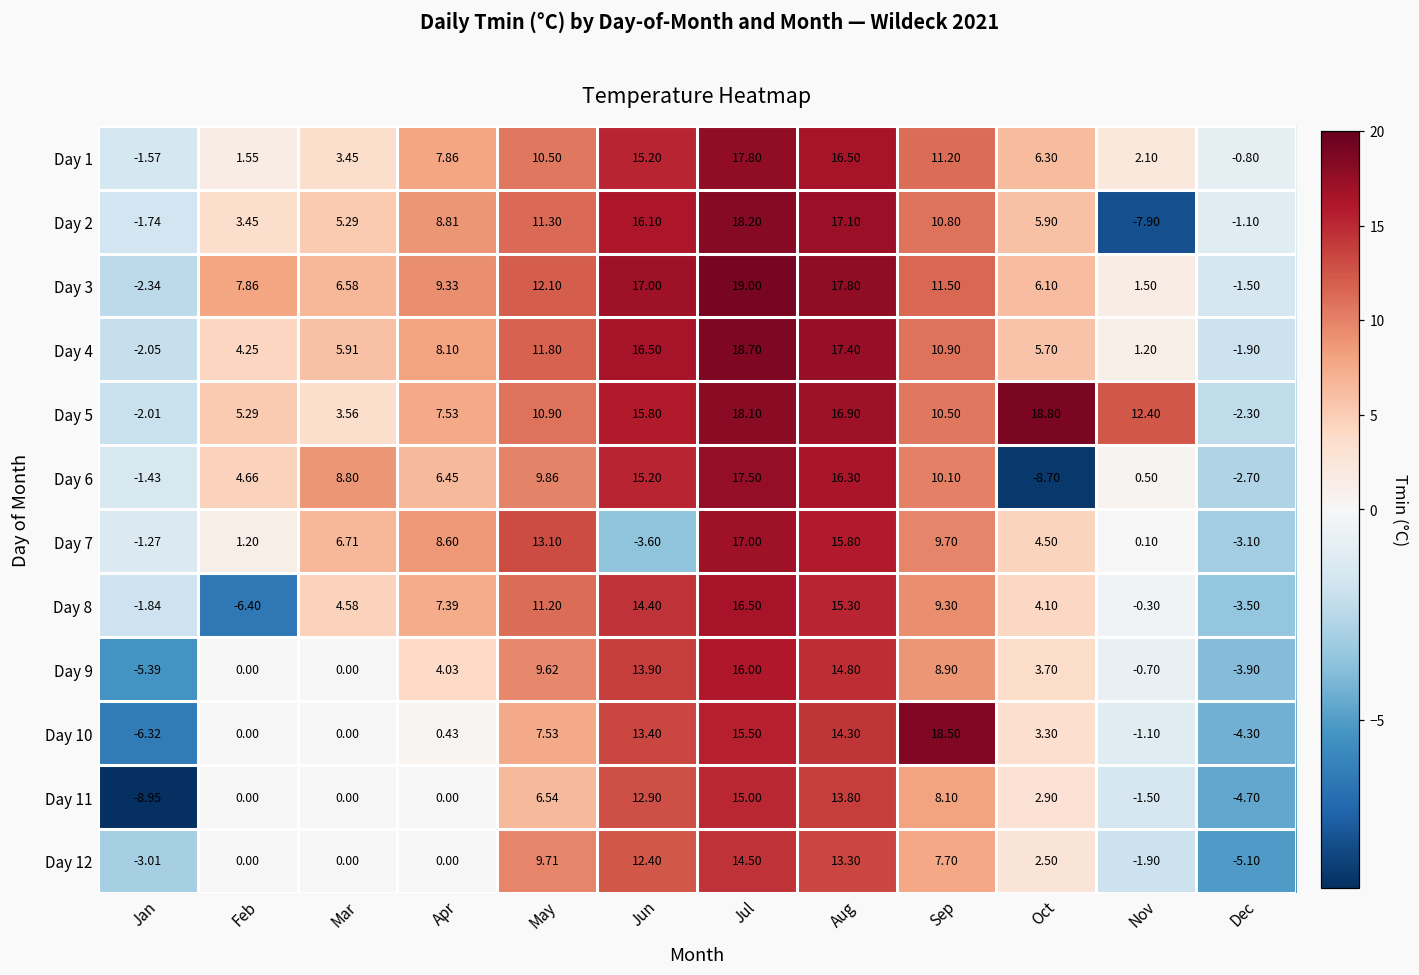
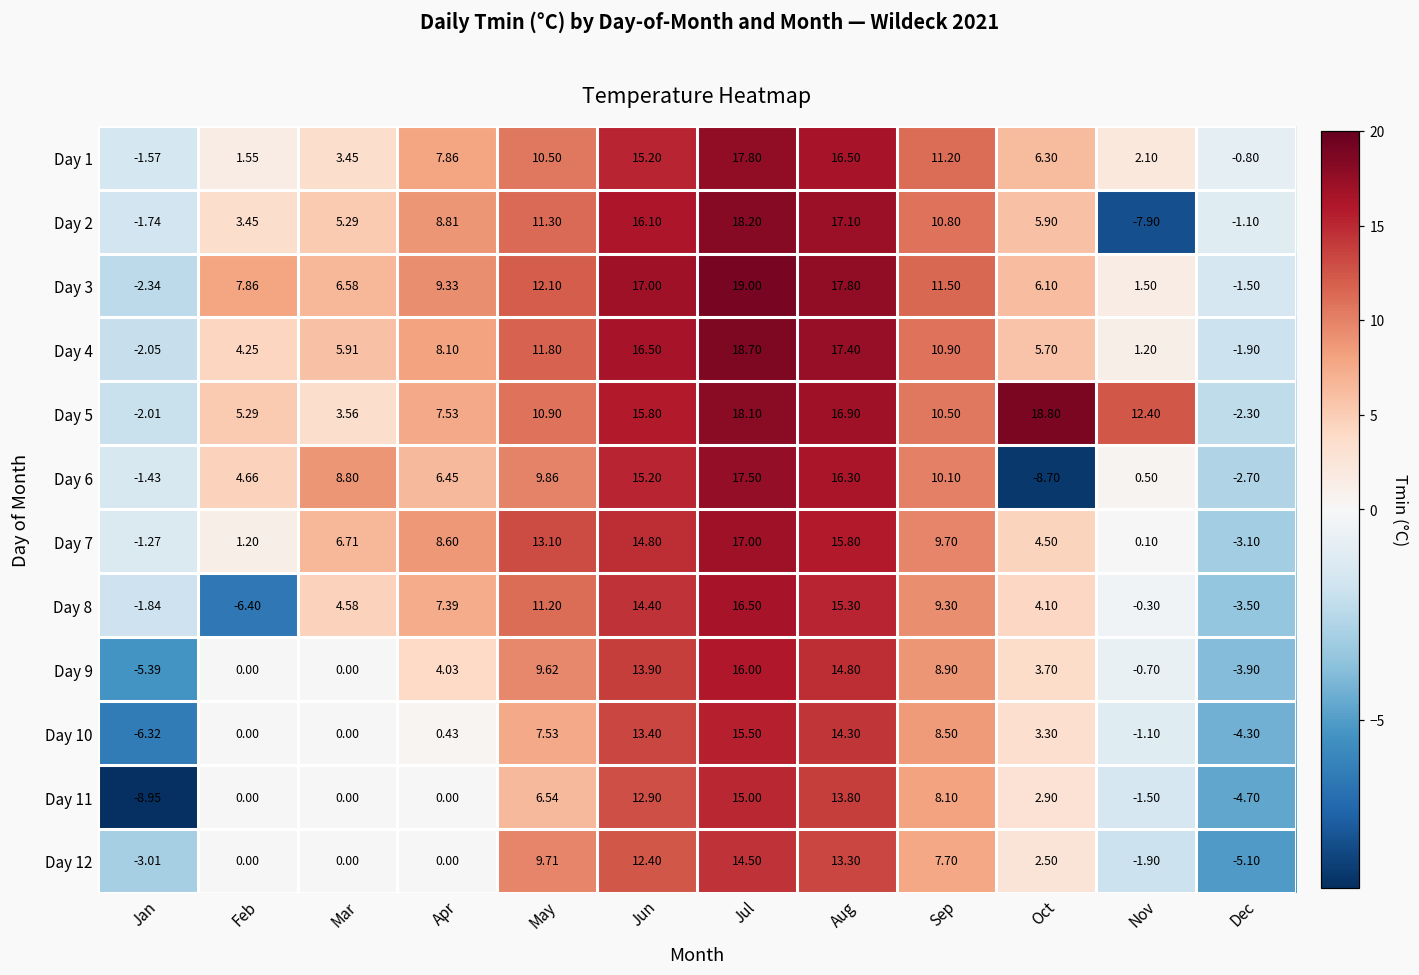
  {
    "Day 1": {
      "Jan": -1.57,
      "Feb": 1.55,
      "Mar": 3.45,
      "Apr": 7.86,
      "May": 10.50,
      "Jun": 15.20,
      "Jul": 17.80,
      "Aug": 16.50,
      "Sep": 11.20,
      "Oct": 6.30,
      "Nov": 2.10,
      "Dec": -0.80
    },
    "Day 2": {
      "Jan": -1.74,
      "Feb": 3.45,
      "Mar": 5.29,
      "Apr": 8.81,
      "May": 11.30,
      "Jun": 16.10,
      "Jul": 18.20,
      "Aug": 17.10,
      "Sep": 10.80,
      "Oct": 5.90,
      "Nov": -7.90,
      "Dec": -1.10
    },
    "Day 3": {
      "Jan": -2.34,
      "Feb": 7.86,
      "Mar": 6.58,
      "Apr": 9.33,
      "May": 12.10,
      "Jun": 17.00,
      "Jul": 19.00,
      "Aug": 17.80,
      "Sep": 11.50,
      "Oct": 6.10,
      "Nov": 1.50,
      "Dec": -1.50
    },
    "Day 4": {
      "Jan": -2.05,
      "Feb": 4.25,
      "Mar": 5.91,
      "Apr": 8.10,
      "May": 11.80,
      "Jun": 16.50,
      "Jul": 18.70,
      "Aug": 17.40,
      "Sep": 10.90,
      "Oct": 5.70,
      "Nov": 1.20,
      "Dec": -1.90
    },
    "Day 5": {
      "Jan": -2.01,
      "Feb": 5.29,
      "Mar": 3.56,
      "Apr": 7.53,
      "May": 10.90,
      "Jun": 15.80,
      "Jul": 18.10,
      "Aug": 16.90,
      "Sep": 10.50,
      "Oct": 18.80,
      "Nov": 12.40,
      "Dec": -2.30
    },
    "Day 6": {
      "Jan": -1.43,
      "Feb": 4.66,
      "Mar": 8.80,
      "Apr": 6.45,
      "May": 9.86,
      "Jun": 15.20,
      "Jul": 17.50,
      "Aug": 16.30,
      "Sep": 10.10,
      "Oct": -8.70,
      "Nov": 0.50,
      "Dec": -2.70
    },
    "Day 7": {
      "Jan": -1.27,
      "Feb": 1.20,
      "Mar": 6.71,
      "Apr": 8.60,
      "May": 13.10,
-     "Jun": -3.60,
+     "Jun": 14.80,
      "Jul": 17.00,
      "Aug": 15.80,
      "Sep": 9.70,
      "Oct": 4.50,
      "Nov": 0.10,
      "Dec": -3.10
    },
    "Day 8": {
      "Jan": -1.84,
      "Feb": -6.40,
      "Mar": 4.58,
      "Apr": 7.39,
      "May": 11.20,
      "Jun": 14.40,
      "Jul": 16.50,
      "Aug": 15.30,
      "Sep": 9.30,
      "Oct": 4.10,
      "Nov": -0.30,
      "Dec": -3.50
    },
    "Day 9": {
      "Jan": -5.39,
      "Feb": 0.00,
      "Mar": 0.00,
      "Apr": 4.03,
      "May": 9.62,
      "Jun": 13.90,
      "Jul": 16.00,
      "Aug": 14.80,
      "Sep": 8.90,
      "Oct": 3.70,
      "Nov": -0.70,
      "Dec": -3.90
    },
    "Day 10": {
      "Jan": -6.32,
      "Feb": 0.00,
      "Mar": 0.00,
      "Apr": 0.43,
      "May": 7.53,
      "Jun": 13.40,
      "Jul": 15.50,
      "Aug": 14.30,
-     "Sep": 18.50,
+     "Sep": 8.50,
      "Oct": 3.30,
      "Nov": -1.10,
      "Dec": -4.30
    },
    "Day 11": {
      "Jan": -8.95,
      "Feb": 0.00,
      "Mar": 0.00,
      "Apr": 0.00,
      "May": 6.54,
      "Jun": 12.90,
      "Jul": 15.00,
      "Aug": 13.80,
      "Sep": 8.10,
      "Oct": 2.90,
      "Nov": -1.50,
      "Dec": -4.70
    },
    "Day 12": {
      "Jan": -3.01,
      "Feb": 0.00,
      "Mar": 0.00,
      "Apr": 0.00,
      "May": 9.71,
      "Jun": 12.40,
      "Jul": 14.50,
      "Aug": 13.30,
      "Sep": 7.70,
      "Oct": 2.50,
      "Nov": -1.90,
      "Dec": -5.10
    }
  }
